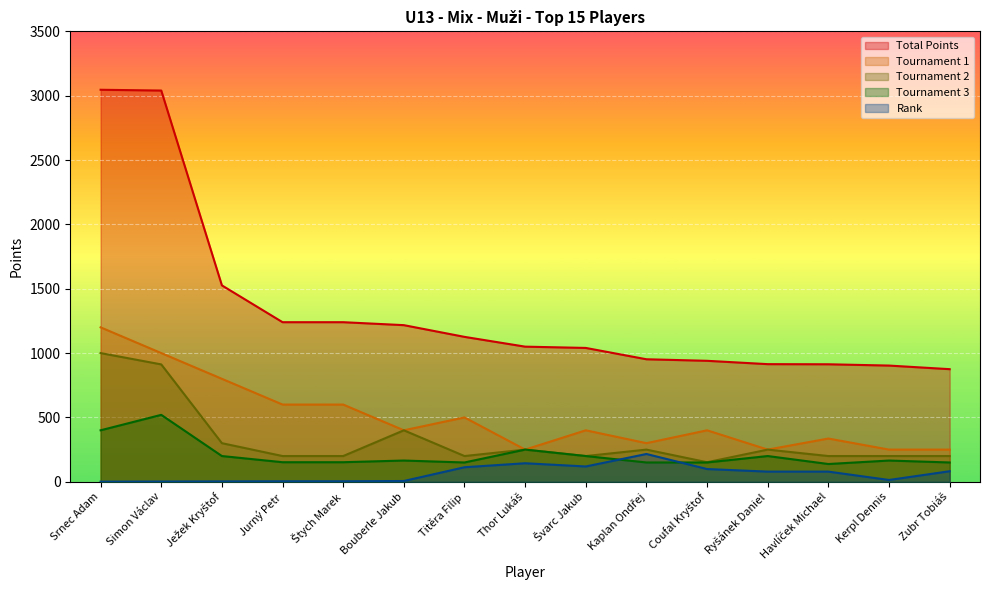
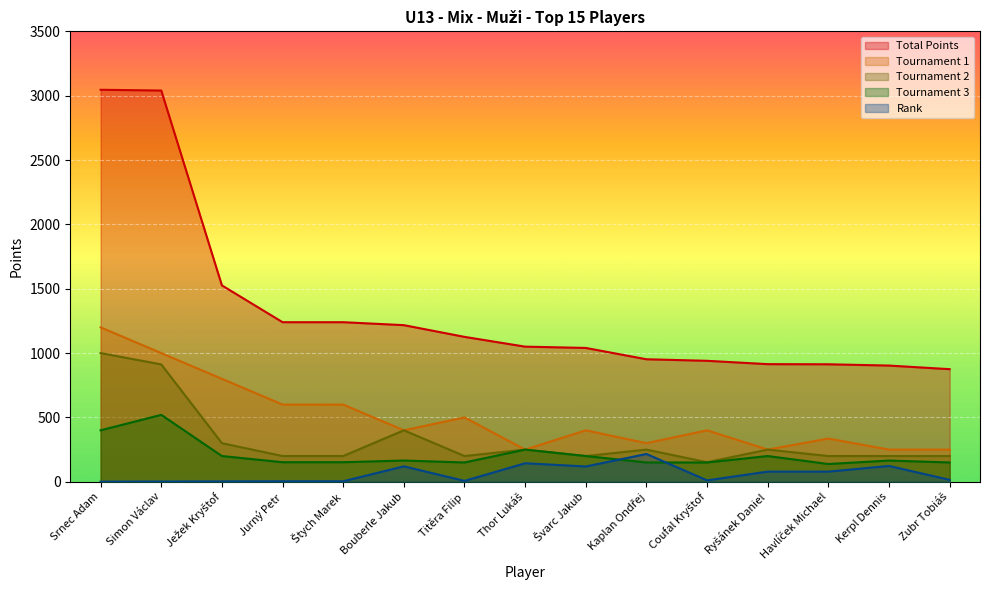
  {
    "Rank": {
      "Srnec Adam": 0,
      "Simon Václav": 0,
      "Ježek Kryštof": 0,
      "Jurný Petr": 0,
      "Štych Marek": 0,
-     "Bouberle Jakub": 10,
-     "Titěra Filip": 110,
+     "Bouberle Jakub": 120,
+     "Titěra Filip": 10,
      "Thor Lukáš": 140,
      "Švarc Jakub": 120,
      "Kaplan Ondřej": 220,
-     "Coufal Kryštof": 100,
+     "Coufal Kryštof": 10,
      "Ryšánek Daniel": 80,
      "Havlíček Michael": 80,
-     "Kerpl Dennis": 10,
-     "Zubr Tobiáš": 80
+     "Kerpl Dennis": 120,
+     "Zubr Tobiáš": 20
    }
  }
